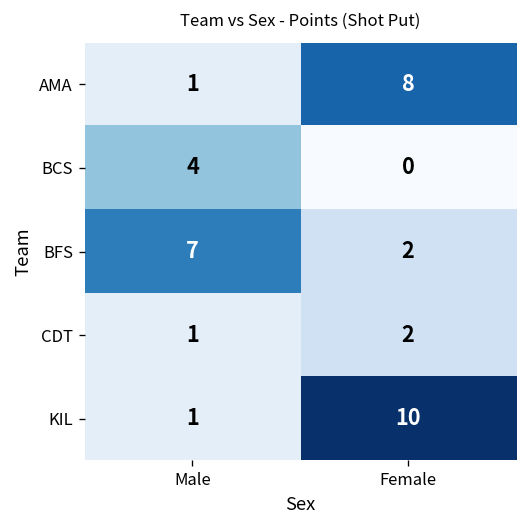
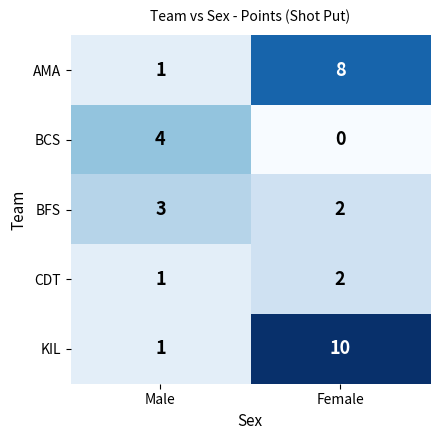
  {
    "AMA": {
      "Male": 1,
      "Female": 8
    },
    "BCS": {
      "Male": 4,
      "Female": 0
    },
    "BFS": {
-     "Male": 7,
+     "Male": 3,
      "Female": 2
    },
    "CDT": {
      "Male": 1,
      "Female": 2
    },
    "KIL": {
      "Male": 1,
      "Female": 10
    }
  }
